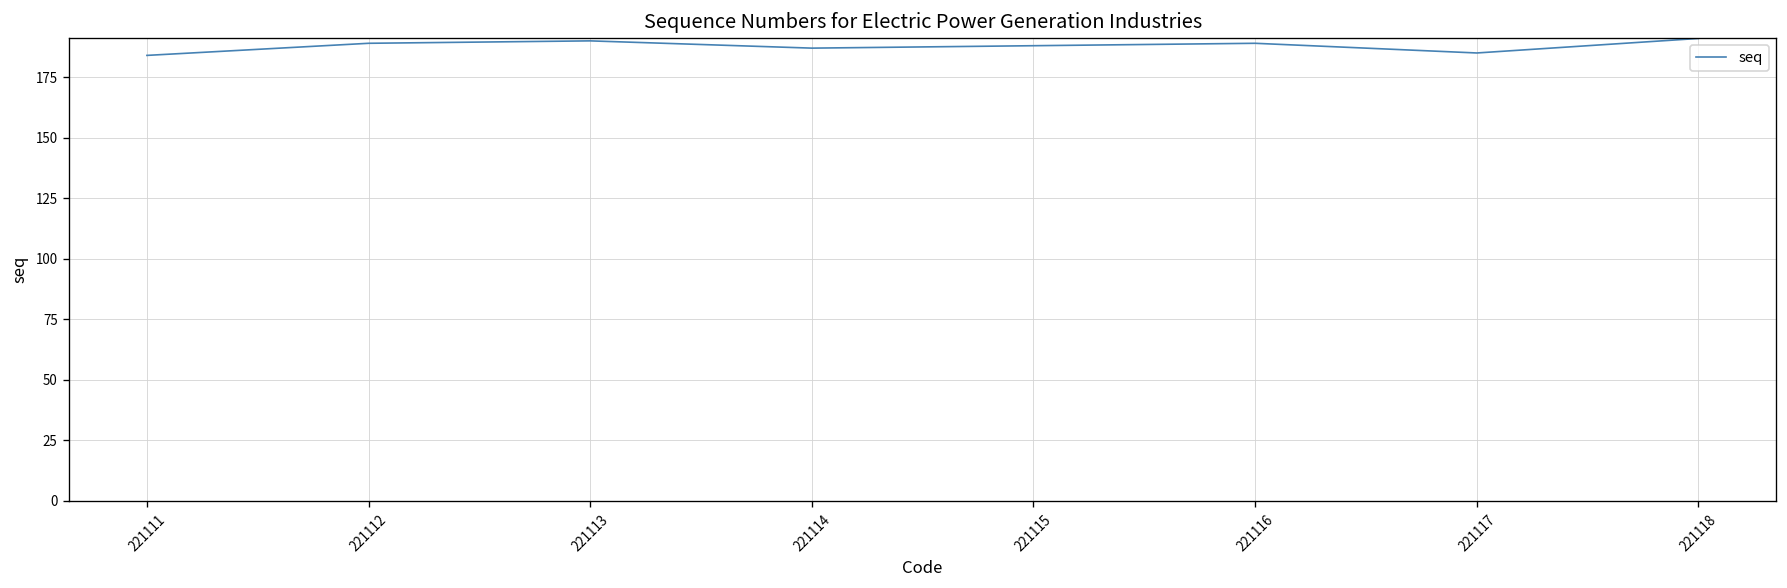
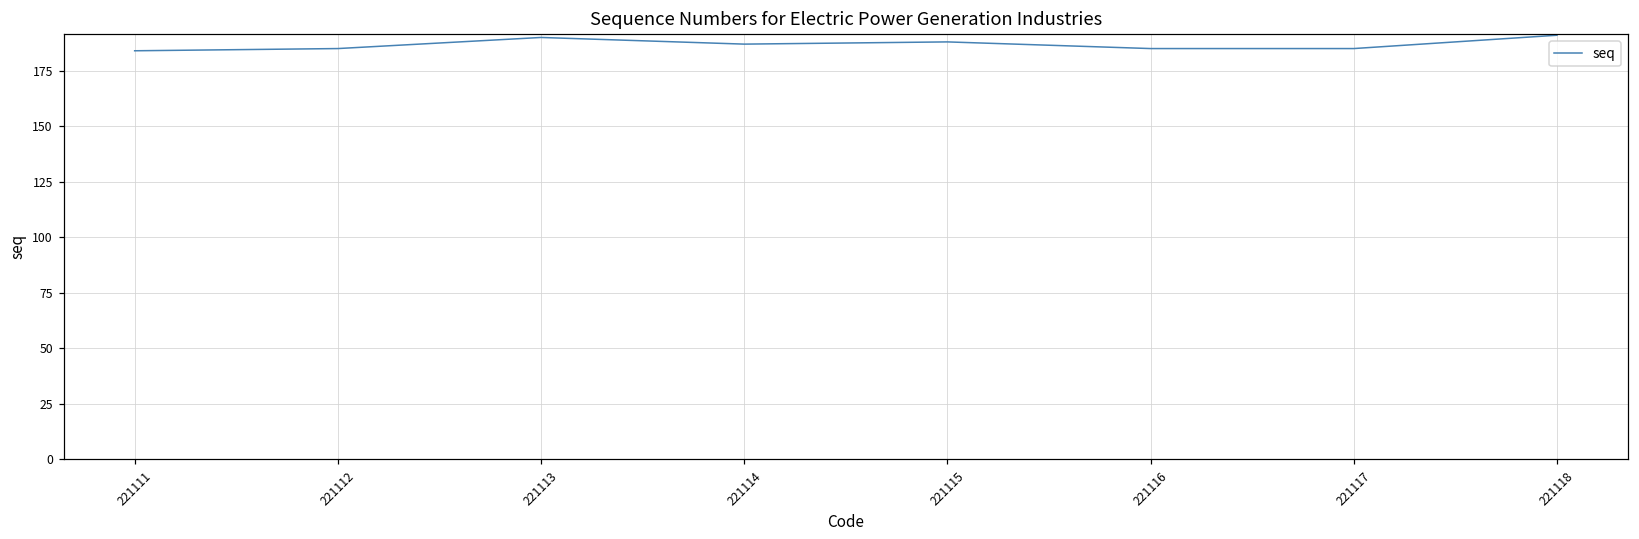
  {
    "221111": 184,
-   "221112": 189,
+   "221112": 185,
    "221113": 190,
    "221114": 187,
    "221115": 188,
-   "221116": 189,
+   "221116": 185,
    "221117": 185,
    "221118": 191
  }
